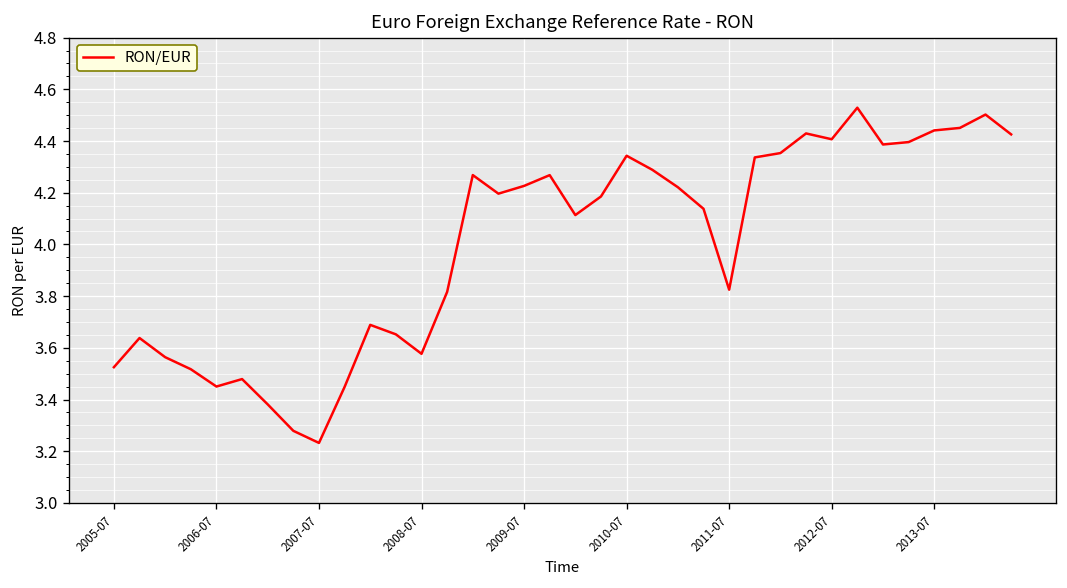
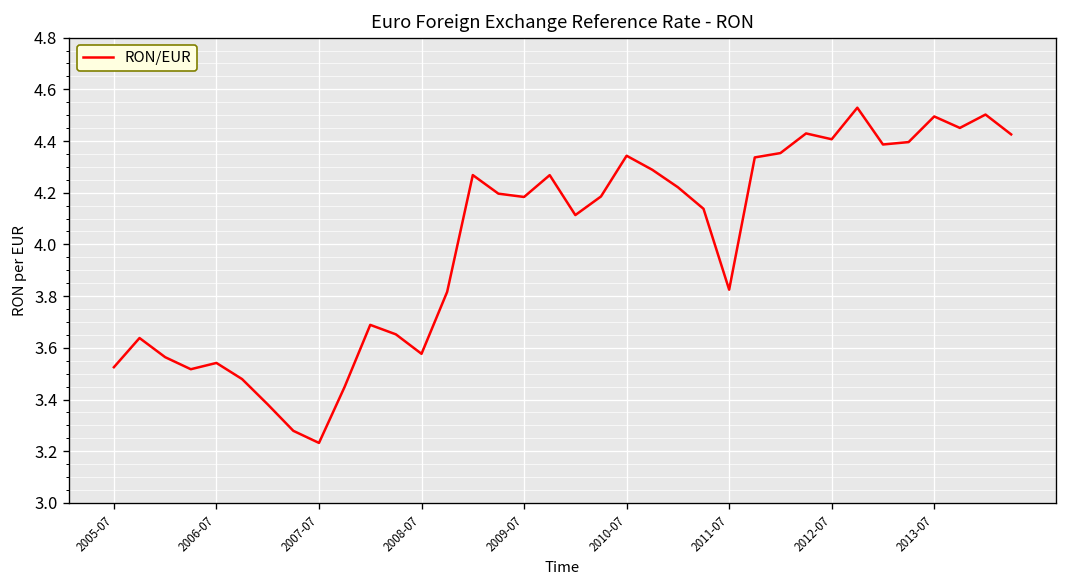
  {
    "2005-07": 3.53,
-   "2006-07": 3.45,
+   "2006-07": 3.54,
    "2007-07": 3.23,
    "2008-07": 3.58,
-   "2009-07": 4.23,
+   "2009-07": 4.18,
    "2010-07": 4.34,
    "2011-07": 3.82,
    "2012-07": 4.41,
-   "2013-07": 4.44
+   "2013-07": 4.50
  }
